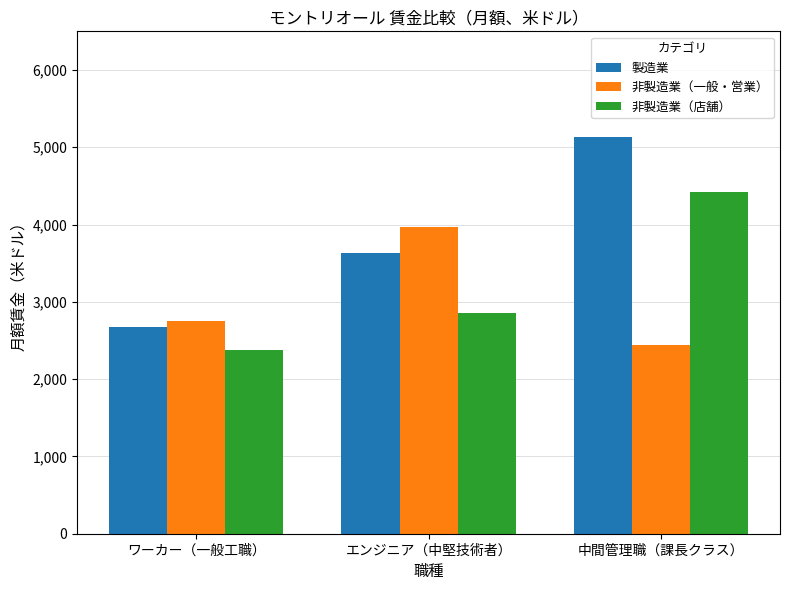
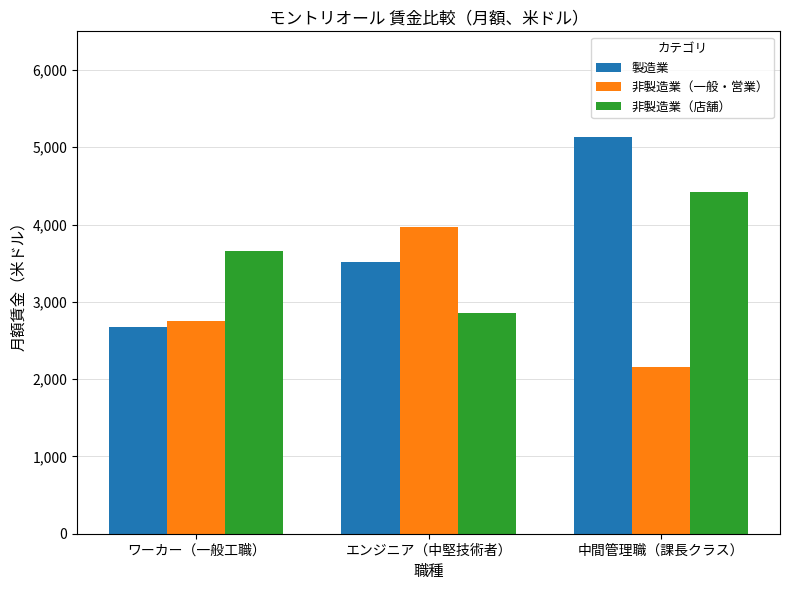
  {
    "製造業": {
      "ワーカー（一般工職）": "2,700",
-     "エンジニア（中堅技術者）": "3,600",
+     "エンジニア（中堅技術者）": "3,500",
      "中間管理職（課長クラス）": "5,100"
    },
    "非製造業（一般・営業）": {
      "ワーカー（一般工職）": "2,700",
      "エンジニア（中堅技術者）": "4,000",
-     "中間管理職（課長クラス）": "2,400"
+     "中間管理職（課長クラス）": "2,200"
    },
    "非製造業（店舗）": {
-     "ワーカー（一般工職）": "2,400",
+     "ワーカー（一般工職）": "3,700",
      "エンジニア（中堅技術者）": "2,900",
      "中間管理職（課長クラス）": "4,400"
    }
  }
